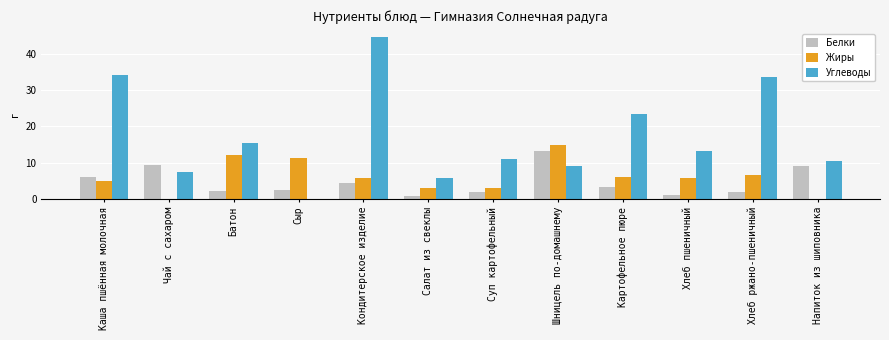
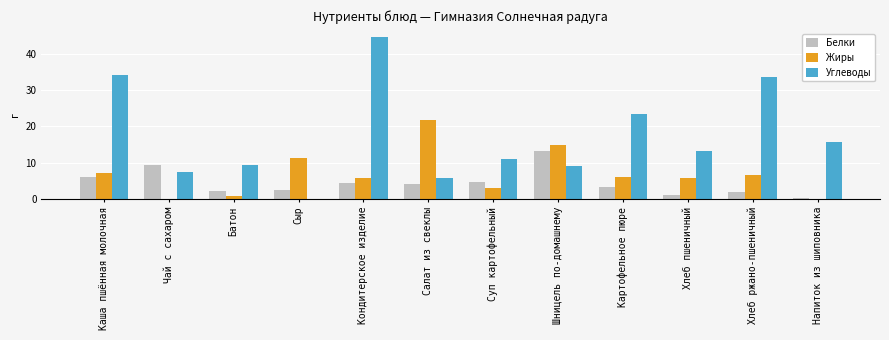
  {
    "Белки": {
      "Каша пшённая молочная": 6,
      "Чай с сахаром": 9,
      "Батон": 2,
      "Сыр": 3,
      "Кондитерское изделие": 5,
-     "Салат из свеклы": 1,
-     "Суп картофельный": 2,
+     "Салат из свеклы": 4,
+     "Суп картофельный": 5,
      "Шницель по-домашнему": 13,
      "Картофельное пюре": 3,
      "Хлеб пшеничный": 1,
      "Хлеб ржано-пшеничный": 2,
-     "Напиток из шиповника": 9
+     "Напиток из шиповника": 0
    },
    "Жиры": {
-     "Каша пшённая молочная": 5,
+     "Каша пшённая молочная": 7,
      "Чай с сахаром": 0,
-     "Батон": 12,
+     "Батон": 1,
      "Сыр": 11,
      "Кондитерское изделие": 6,
-     "Салат из свеклы": 3,
+     "Салат из свеклы": 22,
      "Суп картофельный": 3,
      "Шницель по-домашнему": 15,
      "Картофельное пюре": 6,
      "Хлеб пшеничный": 6,
      "Хлеб ржано-пшеничный": 7,
      "Напиток из шиповника": 0
    },
    "Углеводы": {
      "Каша пшённая молочная": 34,
      "Чай с сахаром": 7,
-     "Батон": 15,
+     "Батон": 9,
      "Сыр": 0,
      "Кондитерское изделие": 45,
      "Салат из свеклы": 6,
      "Суп картофельный": 11,
      "Шницель по-домашнему": 9,
      "Картофельное пюре": 23,
      "Хлеб пшеничный": 13,
      "Хлеб ржано-пшеничный": 34,
-     "Напиток из шиповника": 10
+     "Напиток из шиповника": 16
    }
  }
